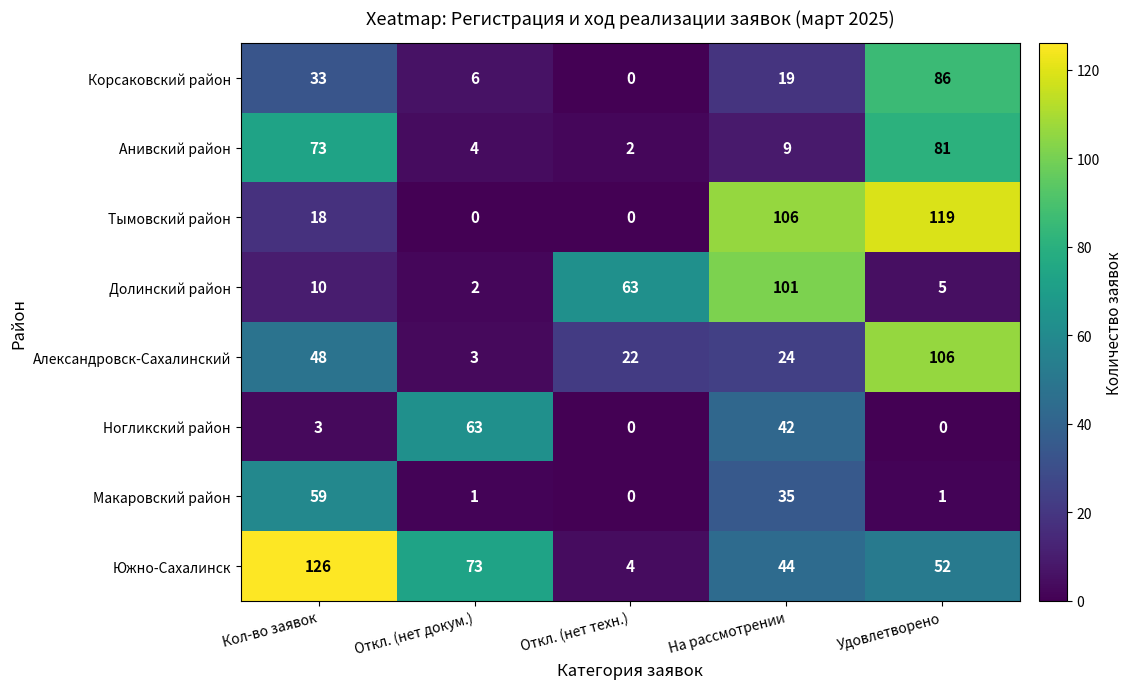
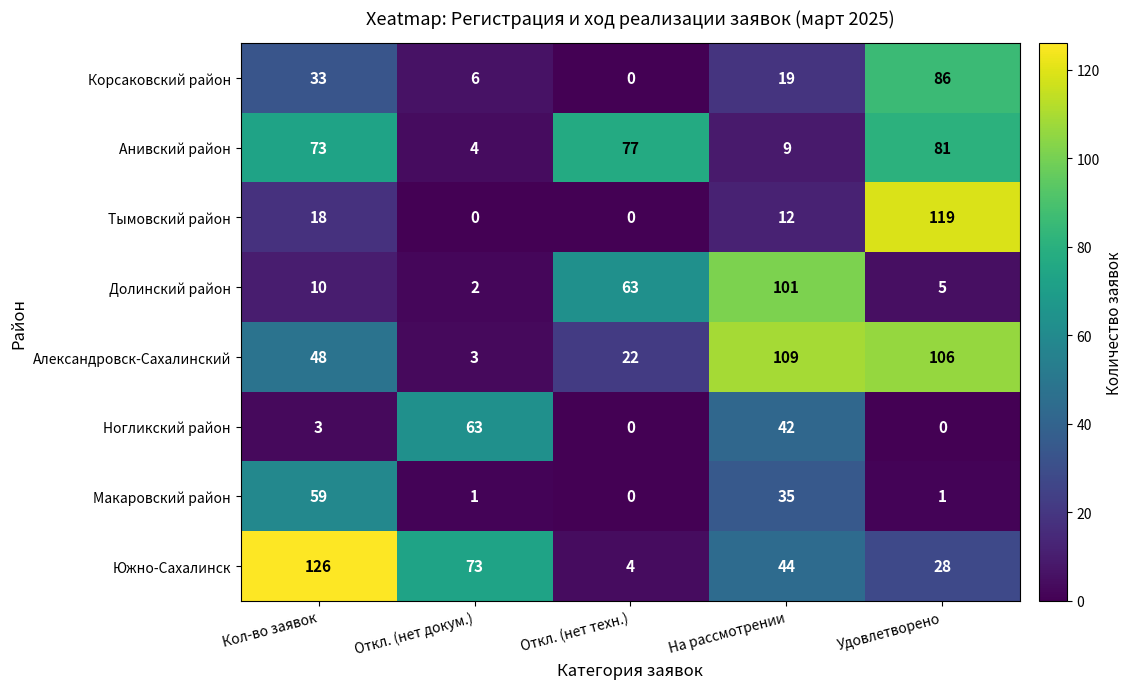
  {
    "Корсаковский район": {
      "Кол-во заявок": 33,
      "Откл. (нет докум.)": 6,
      "Откл. (нет техн.)": 0,
      "На рассмотрении": 19,
      "Удовлетворено": 86
    },
    "Анивский район": {
      "Кол-во заявок": 73,
      "Откл. (нет докум.)": 4,
-     "Откл. (нет техн.)": 2,
+     "Откл. (нет техн.)": 77,
      "На рассмотрении": 9,
      "Удовлетворено": 81
    },
    "Тымовский район": {
      "Кол-во заявок": 18,
      "Откл. (нет докум.)": 0,
      "Откл. (нет техн.)": 0,
-     "На рассмотрении": 106,
+     "На рассмотрении": 12,
      "Удовлетворено": 119
    },
    "Долинский район": {
      "Кол-во заявок": 10,
      "Откл. (нет докум.)": 2,
      "Откл. (нет техн.)": 63,
      "На рассмотрении": 101,
      "Удовлетворено": 5
    },
    "Александровск-Сахалинский": {
      "Кол-во заявок": 48,
      "Откл. (нет докум.)": 3,
      "Откл. (нет техн.)": 22,
-     "На рассмотрении": 24,
+     "На рассмотрении": 109,
      "Удовлетворено": 106
    },
    "Ногликский район": {
      "Кол-во заявок": 3,
      "Откл. (нет докум.)": 63,
      "Откл. (нет техн.)": 0,
      "На рассмотрении": 42,
      "Удовлетворено": 0
    },
    "Макаровский район": {
      "Кол-во заявок": 59,
      "Откл. (нет докум.)": 1,
      "Откл. (нет техн.)": 0,
      "На рассмотрении": 35,
      "Удовлетворено": 1
    },
    "Южно-Сахалинск": {
      "Кол-во заявок": 126,
      "Откл. (нет докум.)": 73,
      "Откл. (нет техн.)": 4,
      "На рассмотрении": 44,
-     "Удовлетворено": 52
+     "Удовлетворено": 28
    }
  }
